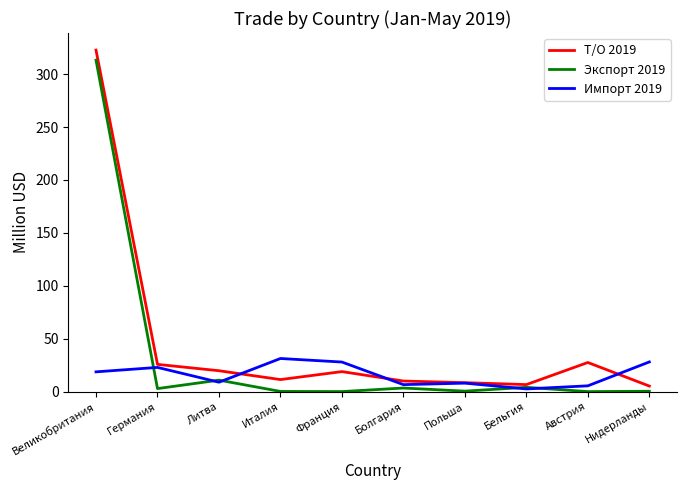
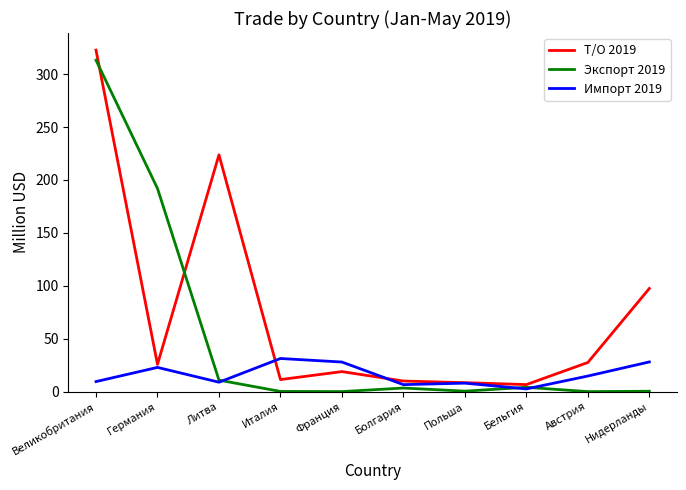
  {
    "Т/О 2019": {
      "Великобритания": 323,
      "Германия": 26,
-     "Литва": 20,
+     "Литва": 224,
      "Италия": 11,
      "Франция": 19,
      "Болгария": 10,
      "Бельгия": 7,
      "Австрия": 28,
-     "Нидерланды": 5
+     "Нидерланды": 97
    },
    "Экспорт 2019": {
      "Великобритания": 313,
-     "Германия": 3,
+     "Германия": 192,
      "Италия": 0,
      "Франция": 0,
      "Болгария": 3,
      "Польша": 0,
      "Австрия": 0,
      "Нидерланды": 0
    },
    "Импорт 2019": {
-     "Великобритания": 19,
+     "Великобритания": 9,
      "Германия": 23,
      "Италия": 31,
      "Франция": 28,
      "Болгария": 7,
-     "Австрия": 5,
+     "Австрия": 15,
      "Нидерланды": 28
    }
  }
